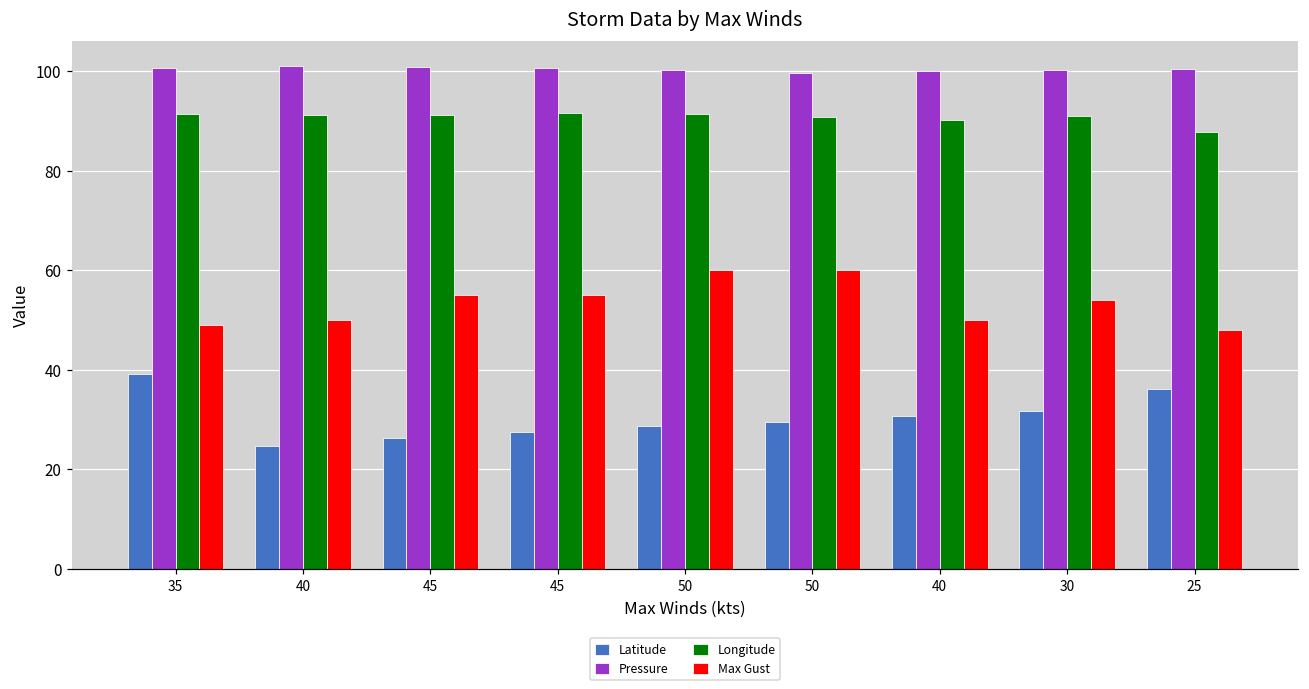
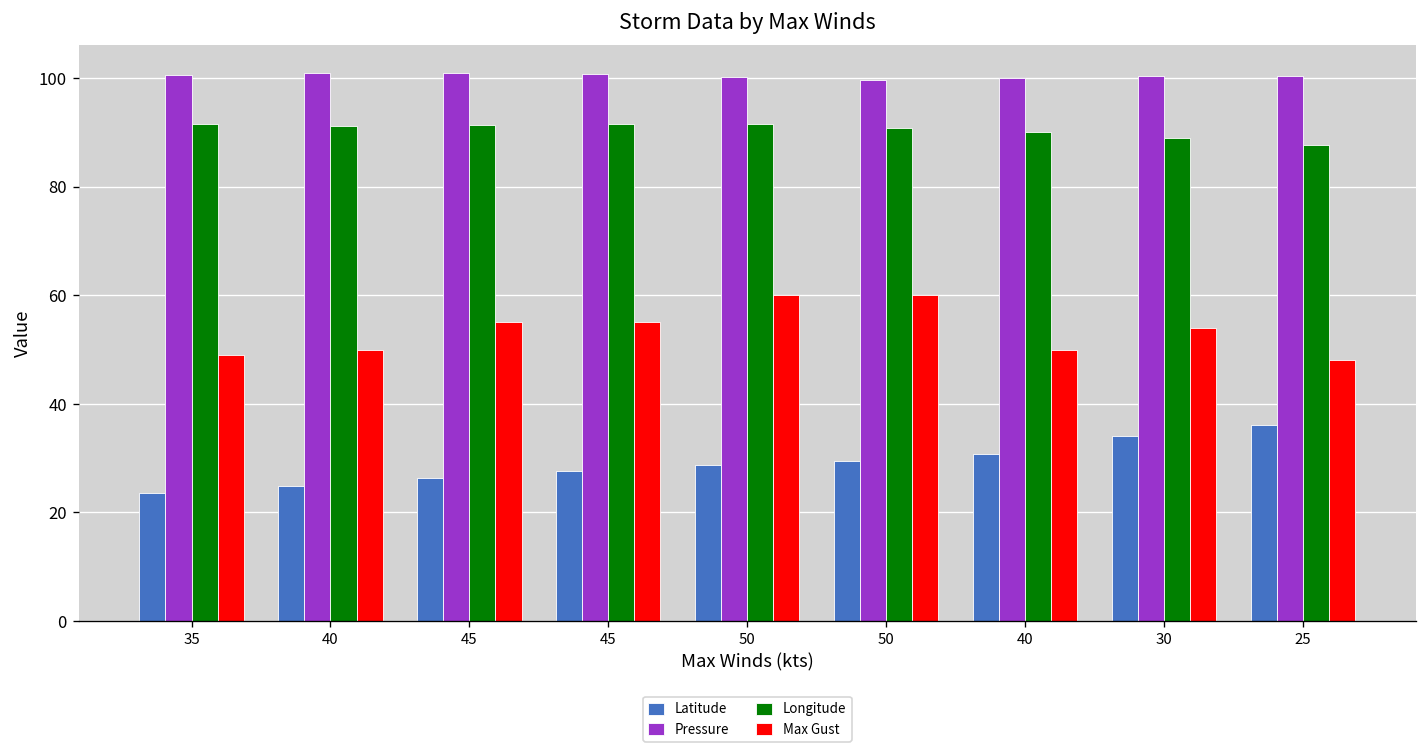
  {
    "Latitude": {
-     "35": 39,
-     "30": 32,
+     "35": 24,
+     "30": 34,
      "25": 36
    },
    "Pressure": {
      "35": 101,
      "30": 100,
      "25": 100
    },
    "Longitude": {
      "35": 92,
-     "30": 91,
+     "30": 89,
      "25": 88
    },
    "Max Gust": {
      "35": 49,
      "30": 54,
      "25": 48
    }
  }
